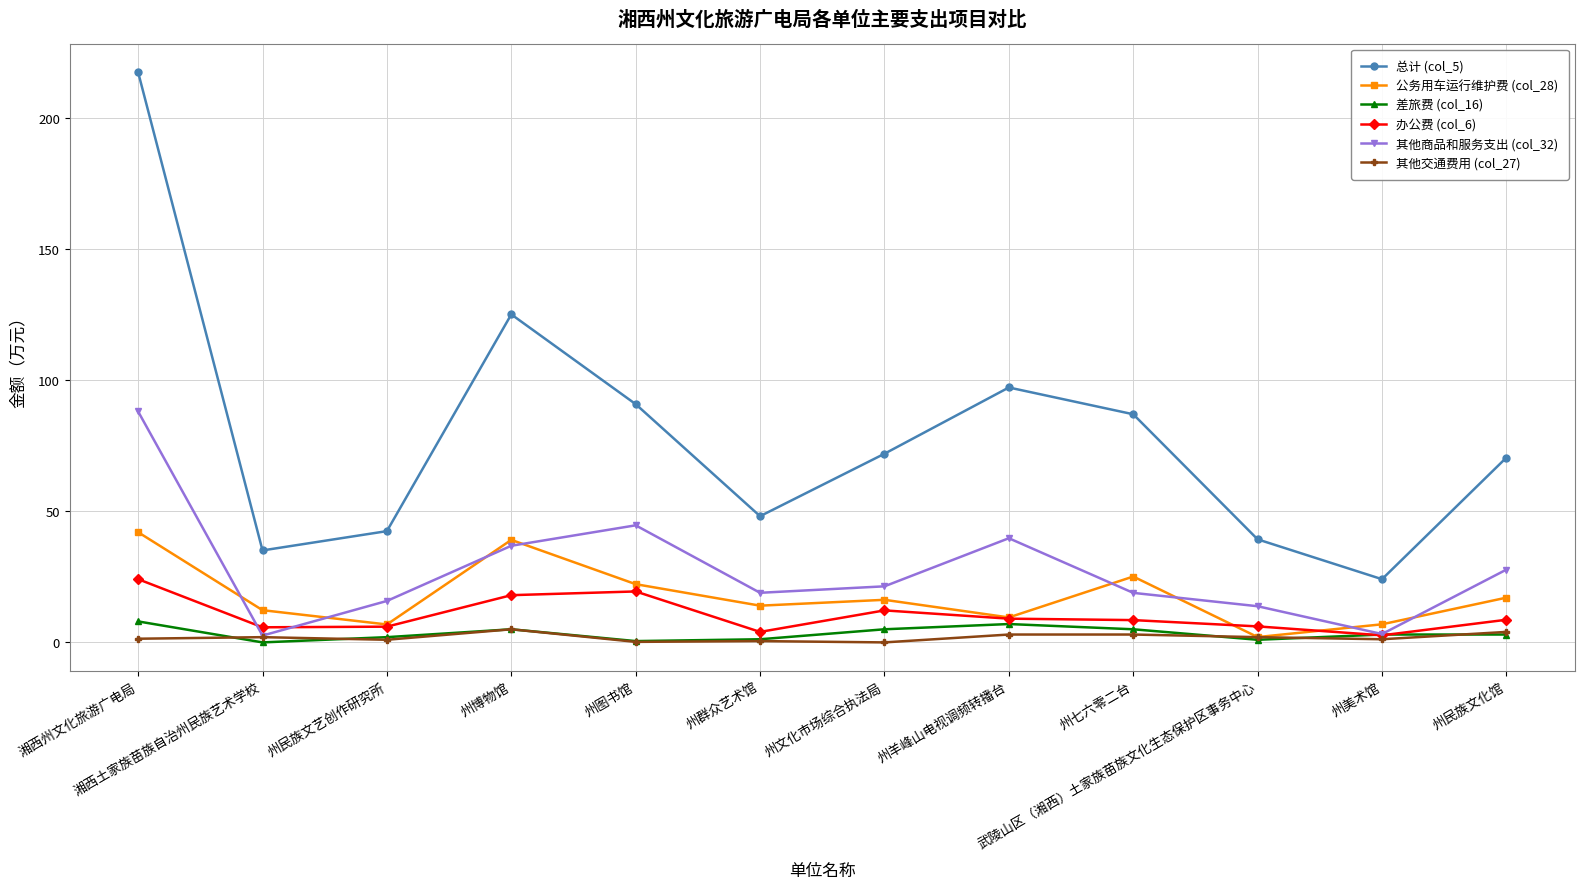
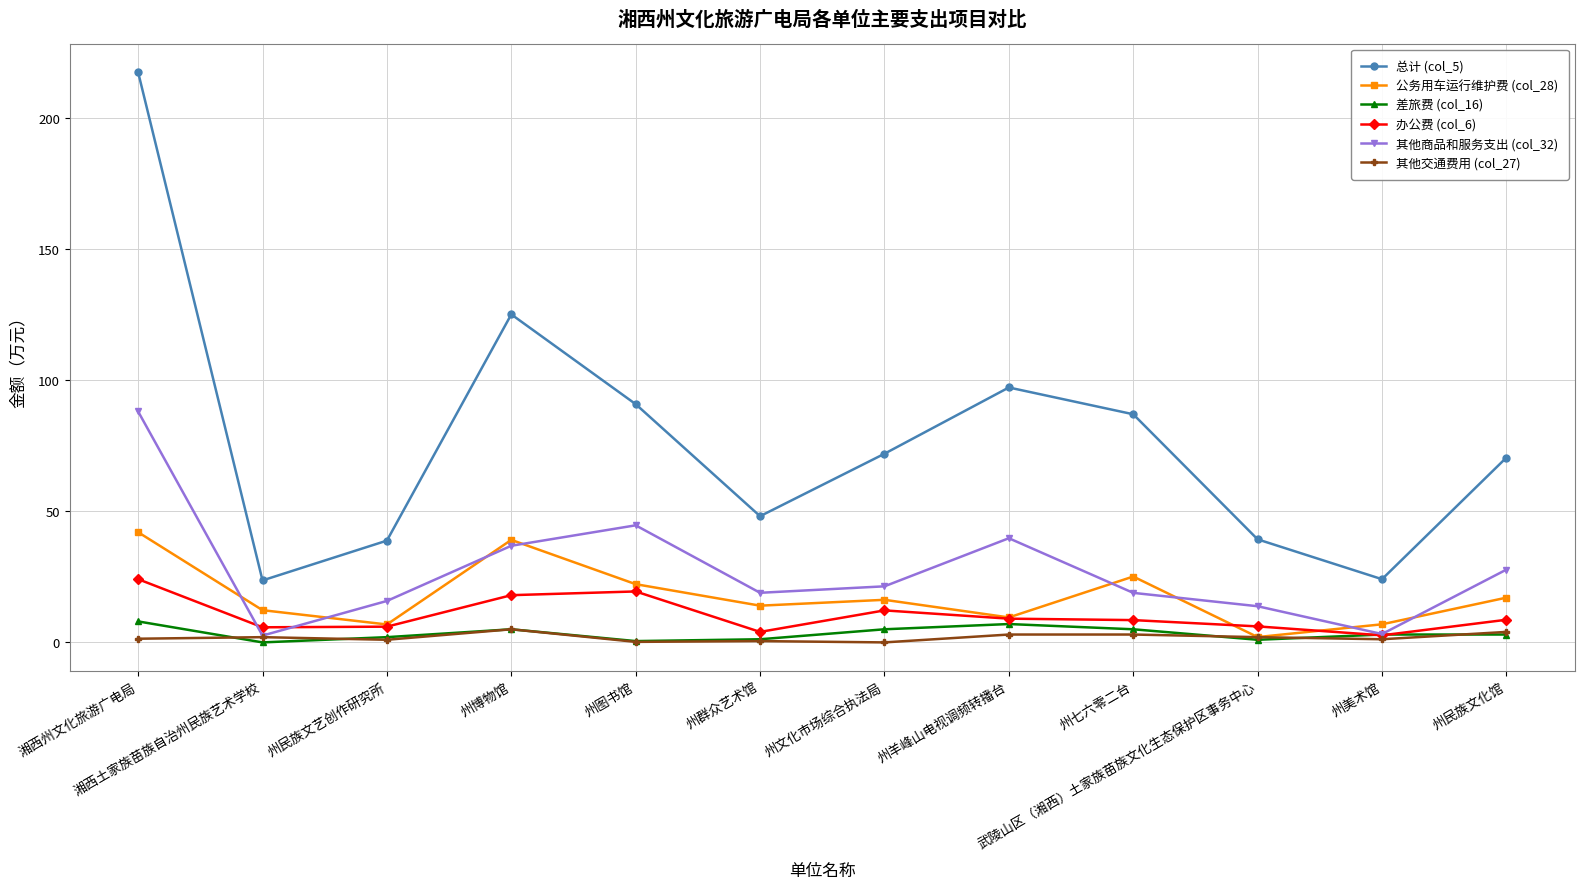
  {
    "总计 (col_5)": {
      "湘西州文化旅游广电局": 217,
-     "湘西土家族苗族自治州民族艺术学校": 35,
-     "州民族文艺创作研究所": 42,
+     "湘西土家族苗族自治州民族艺术学校": 24,
+     "州民族文艺创作研究所": 39,
      "州博物馆": 125,
      "州图书馆": 91,
      "州群众艺术馆": 48,
      "州文化市场综合执法局": 72,
      "州羊峰山电视调频转播台": 97,
      "州七六零二台": 87,
      "武陵山区（湘西）土家族苗族文化生态保护区事务中心": 39,
      "州美术馆": 24,
      "州民族文化馆": 70
    },
    "公务用车运行维护费 (col_28)": {
      "湘西州文化旅游广电局": 42,
      "湘西土家族苗族自治州民族艺术学校": 12,
      "州博物馆": 39,
      "州图书馆": 22,
      "州群众艺术馆": 14,
      "州文化市场综合执法局": 16,
      "州七六零二台": 25,
      "州美术馆": 7,
      "州民族文化馆": 17
    },
    "差旅费 (col_16)": {
      "湘西州文化旅游广电局": 8,
      "湘西土家族苗族自治州民族艺术学校": 0,
      "州民族文艺创作研究所": 2,
      "州文化市场综合执法局": 5,
      "州羊峰山电视调频转播台": 7,
      "州七六零二台": 5,
      "武陵山区（湘西）土家族苗族文化生态保护区事务中心": 1,
      "州民族文化馆": 3
    },
    "办公费 (col_6)": {
      "湘西州文化旅游广电局": 24,
      "湘西土家族苗族自治州民族艺术学校": 6,
      "州博物馆": 18,
      "州图书馆": 19,
      "州群众艺术馆": 4,
      "州文化市场综合执法局": 12,
      "州七六零二台": 9,
      "武陵山区（湘西）土家族苗族文化生态保护区事务中心": 6,
      "州民族文化馆": 9
    },
    "其他商品和服务支出 (col_32)": {
      "湘西州文化旅游广电局": 88,
      "州民族文艺创作研究所": 16,
      "州博物馆": 37,
      "州图书馆": 45,
      "州群众艺术馆": 19,
      "州文化市场综合执法局": 21,
      "州羊峰山电视调频转播台": 40,
      "州七六零二台": 19,
      "武陵山区（湘西）土家族苗族文化生态保护区事务中心": 14,
      "州民族文化馆": 28
    },
    "其他交通费用 (col_27)": {
      "湘西州文化旅游广电局": 1,
      "州民族文艺创作研究所": 1,
      "州文化市场综合执法局": 0,
      "州羊峰山电视调频转播台": 3,
      "州七六零二台": 3,
      "州美术馆": 1,
      "州民族文化馆": 4
    }
  }
